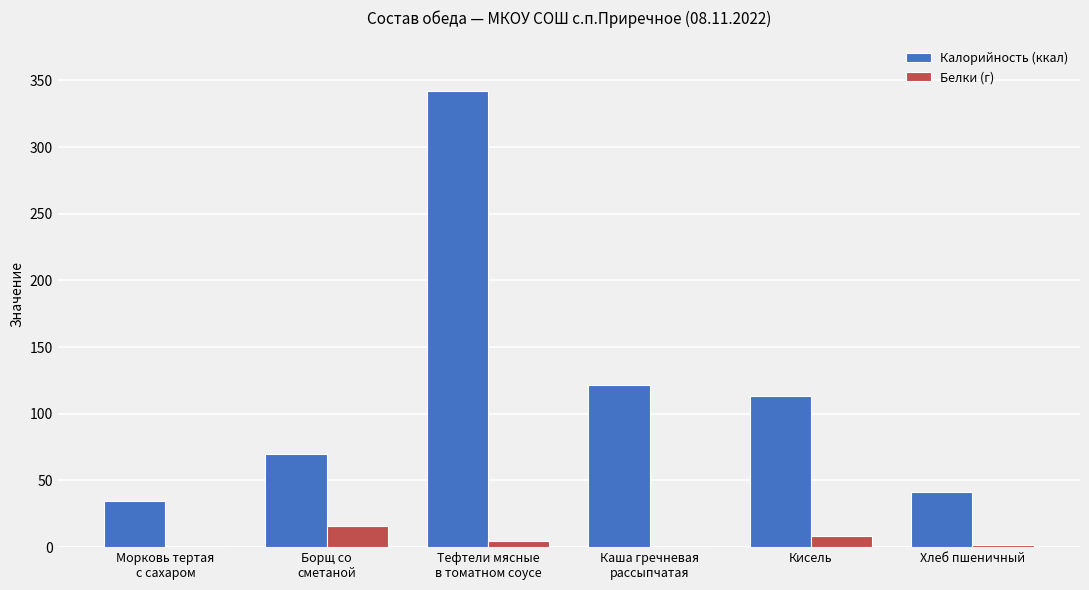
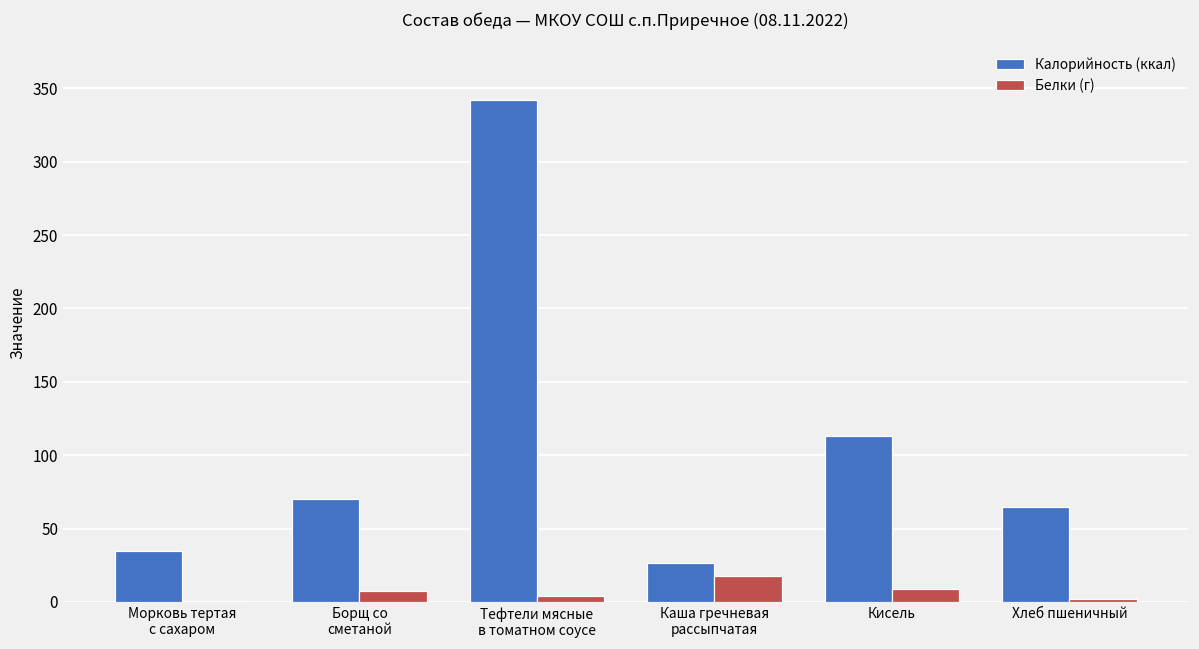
  {
    "Калорийность (ккал)": {
      "Морковь тертая с сахаром": 34,
      "Борщ со сметаной": 70,
      "Тефтели мясные в томатном соусе": 342,
-     "Каша гречневая рассыпчатая": 121,
+     "Каша гречневая рассыпчатая": 27,
      "Кисель": 113,
-     "Хлеб пшеничный": 41
+     "Хлеб пшеничный": 64
    },
    "Белки (г)": {
-     "Борщ со сметаной": 16,
+     "Борщ со сметаной": 7,
      "Тефтели мясные в томатном соусе": 4,
-     "Каша гречневая рассыпчатая": 1,
+     "Каша гречневая рассыпчатая": 18,
      "Кисель": 8
    }
  }
